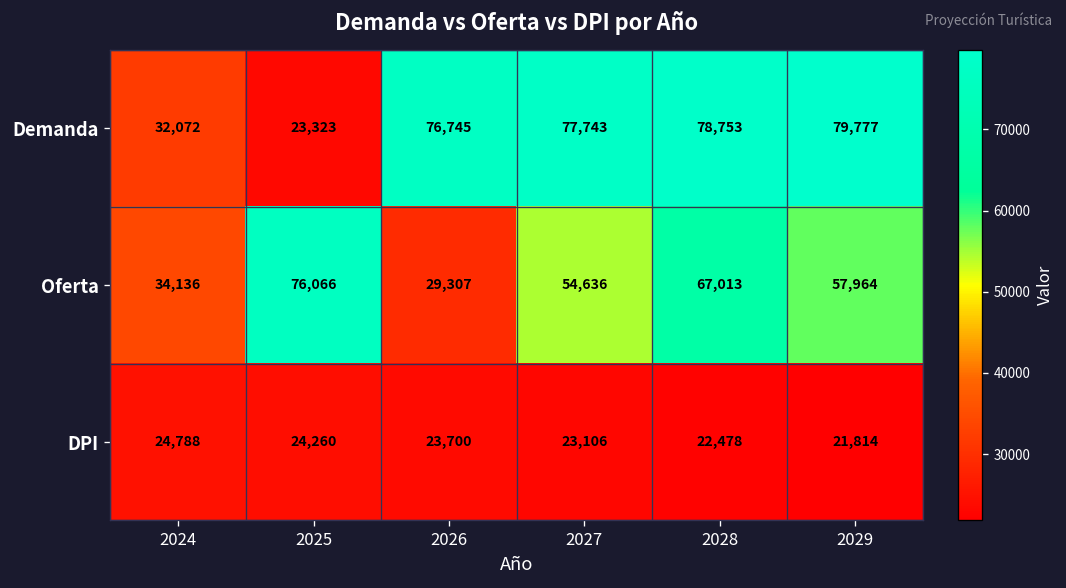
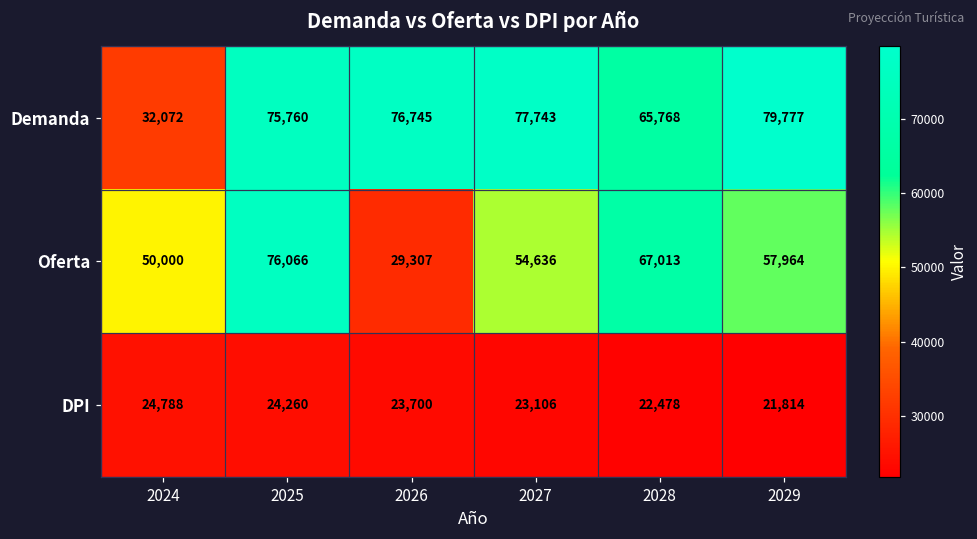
  {
    "Demanda": {
      "2024": "32,072",
-     "2025": "23,323",
+     "2025": "75,760",
      "2026": "76,745",
      "2027": "77,743",
-     "2028": "78,753",
+     "2028": "65,768",
      "2029": "79,777"
    },
    "Oferta": {
-     "2024": "34,136",
+     "2024": "50,000",
      "2025": "76,066",
      "2026": "29,307",
      "2027": "54,636",
      "2028": "67,013",
      "2029": "57,964"
    },
    "DPI": {
      "2024": "24,788",
      "2025": "24,260",
      "2026": "23,700",
      "2027": "23,106",
      "2028": "22,478",
      "2029": "21,814"
    }
  }
